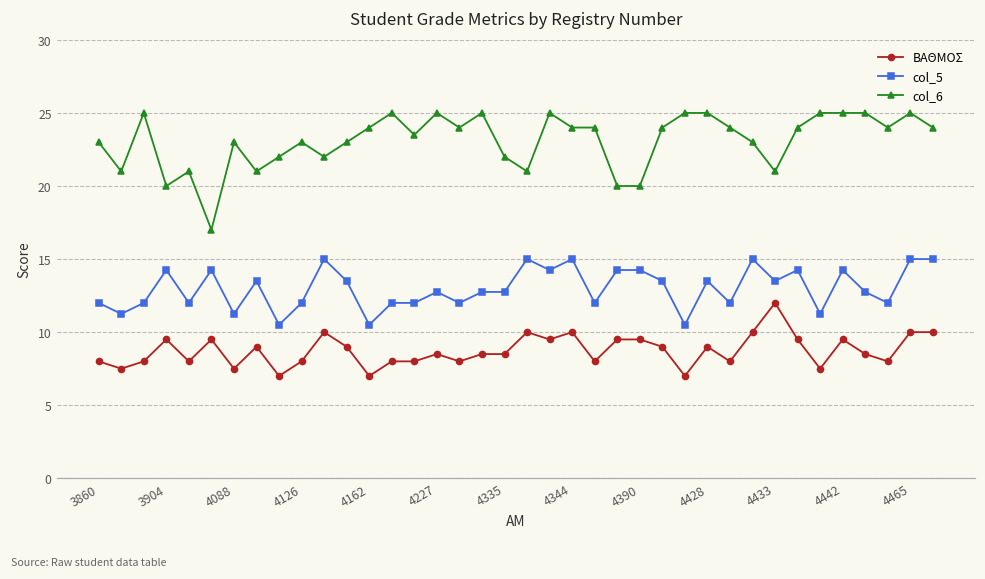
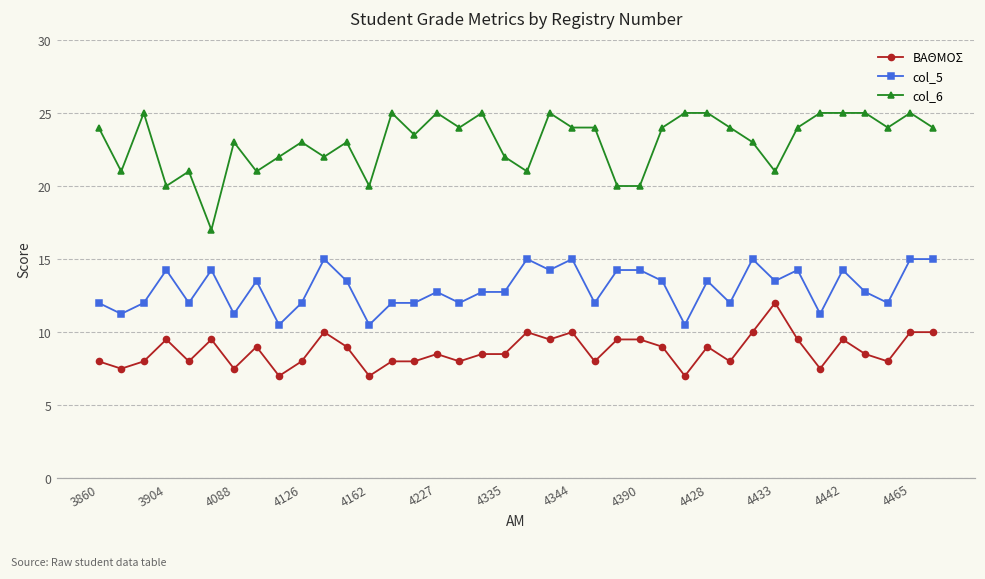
  {
    "ΒΑΘΜΟΣ": {
      "3860": 8,
      "3904": 9.5,
      "4088": 7.5,
      "4126": 8,
      "4162": 7,
      "4227": 8.5,
      "4335": 8.5,
      "4344": 10,
      "4390": 9.5,
      "4428": 9,
      "4433": 12,
      "4442": 9.5,
      "4465": 10
    },
    "col_5": {
      "3860": 12,
      "3904": 14.3,
      "4088": 11.3,
      "4126": 12,
      "4162": 10.5,
      "4227": 12.8,
      "4335": 12.8,
      "4344": 15,
      "4390": 14.3,
      "4428": 13.5,
      "4433": 13.5,
      "4442": 14.3,
      "4465": 15
    },
    "col_6": {
-     "3860": 23,
+     "3860": 24,
      "3904": 20,
      "4088": 23,
      "4126": 23,
-     "4162": 24,
+     "4162": 20,
      "4227": 25,
      "4335": 22,
      "4344": 24,
      "4390": 20,
      "4428": 25,
      "4433": 21,
      "4442": 25,
      "4465": 25
    }
  }
